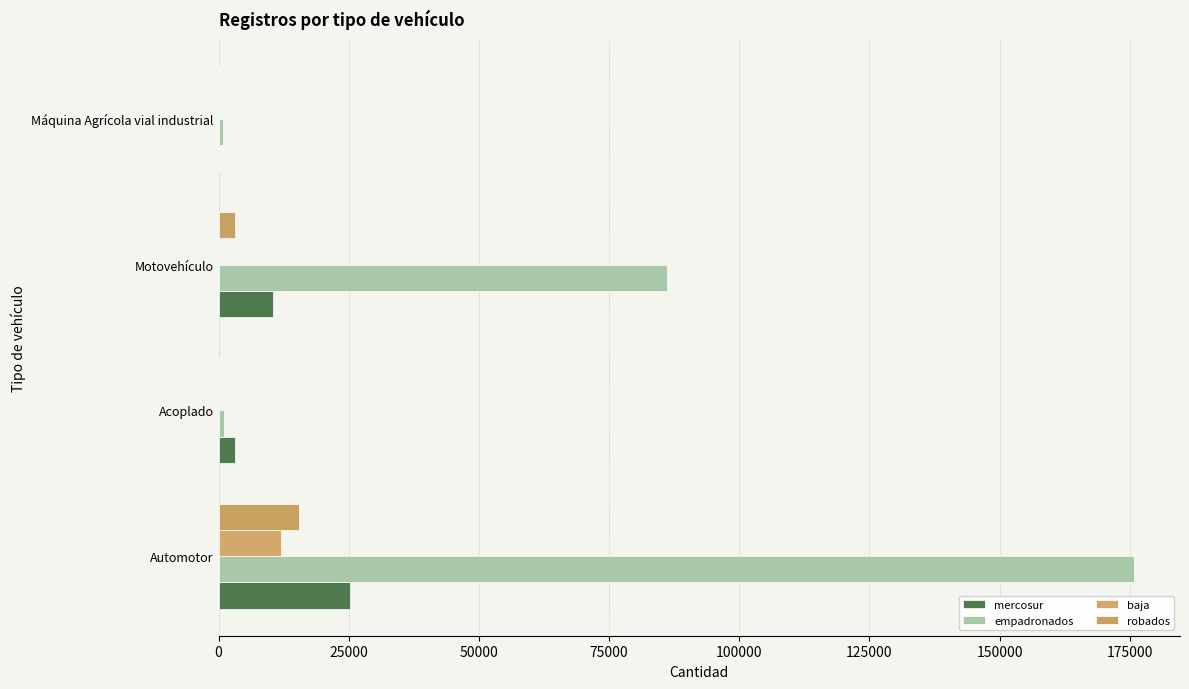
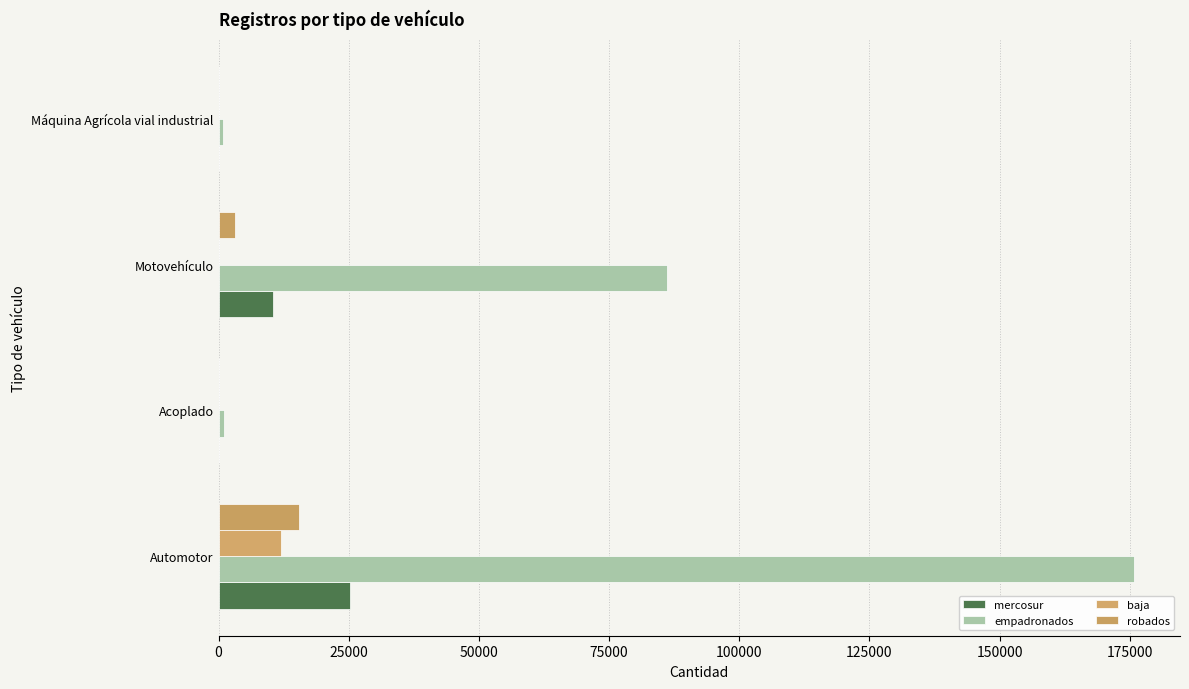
  {
    "mercosur": {
      "Máquina Agrícola vial industrial": 0,
      "Motovehículo": 10000,
-     "Acoplado": 3000,
+     "Acoplado": 0,
      "Automotor": 25000
    },
    "empadronados": {
      "Máquina Agrícola vial industrial": 1000,
      "Motovehículo": 86000,
      "Acoplado": 1000,
      "Automotor": 176000
    }
  }
